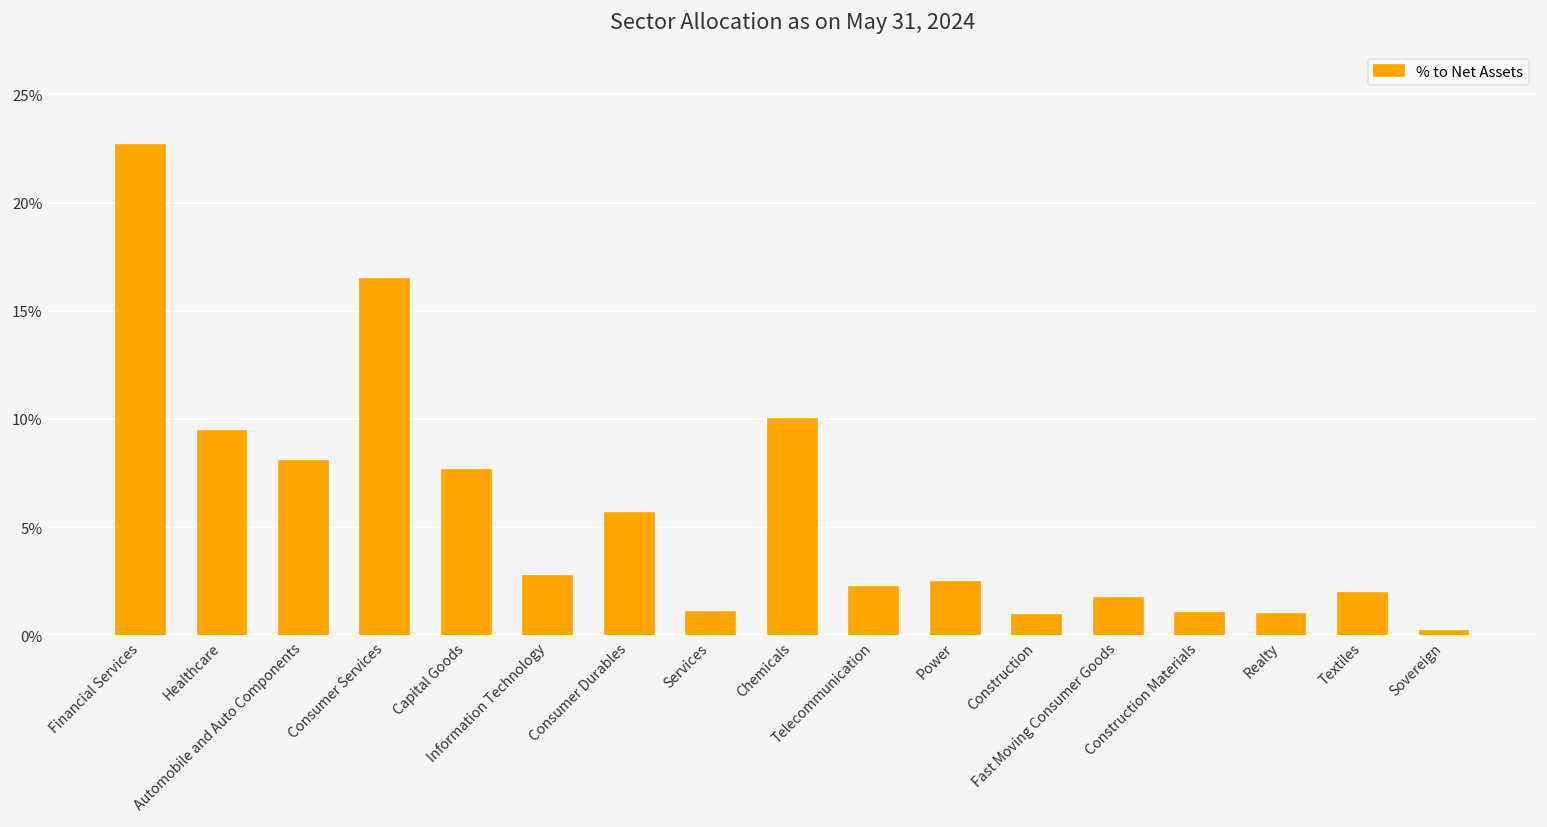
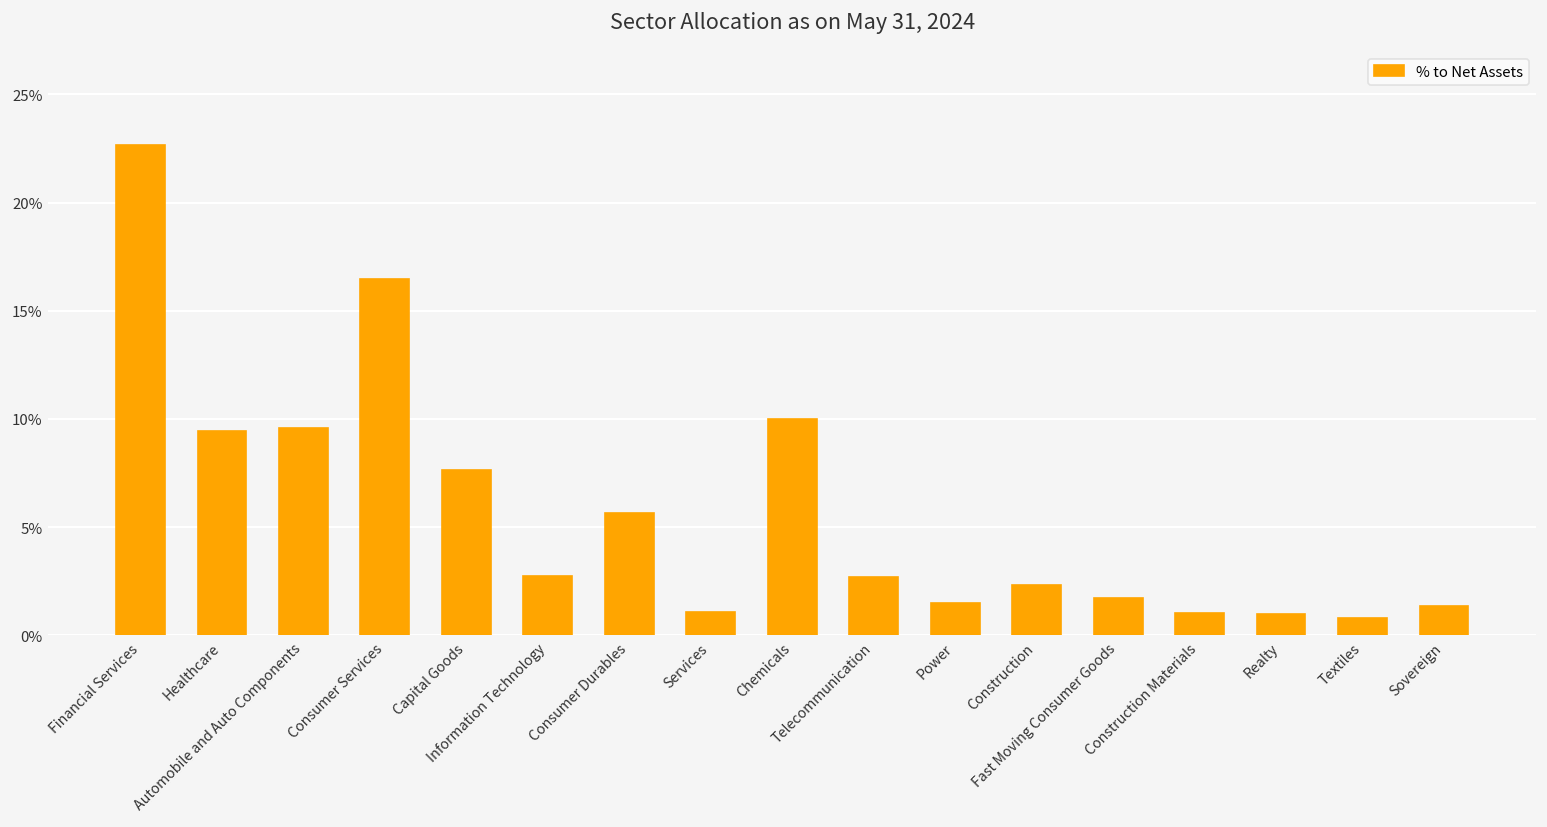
  {
    "Financial Services": "22.7%",
    "Healthcare": "9.5%",
-   "Automobile and Auto Components": "8.1%",
+   "Automobile and Auto Components": "9.6%",
    "Consumer Services": "16.5%",
    "Capital Goods": "7.6%",
    "Information Technology": "2.7%",
    "Consumer Durables": "5.7%",
    "Services": "1.1%",
    "Chemicals": "10.0%",
-   "Telecommunication": "2.2%",
-   "Power": "2.5%",
-   "Construction": "1.0%",
+   "Telecommunication": "2.7%",
+   "Power": "1.5%",
+   "Construction": "2.3%",
    "Fast Moving Consumer Goods": "1.7%",
    "Construction Materials": "1.0%",
    "Realty": "1.0%",
-   "Textiles": "2.0%",
-   "Sovereign": "0.2%"
+   "Textiles": "0.8%",
+   "Sovereign": "1.4%"
  }
